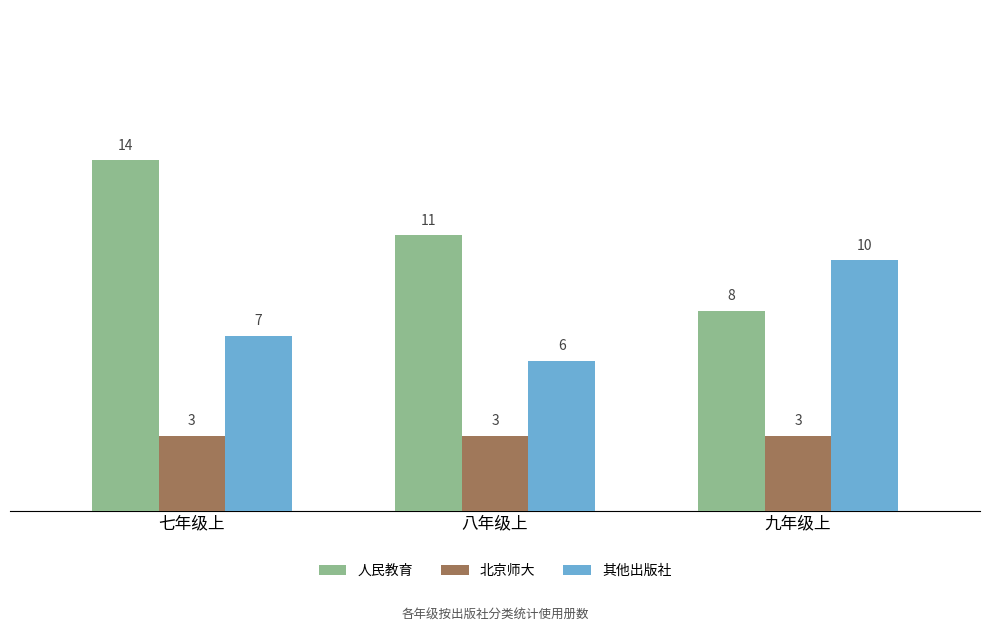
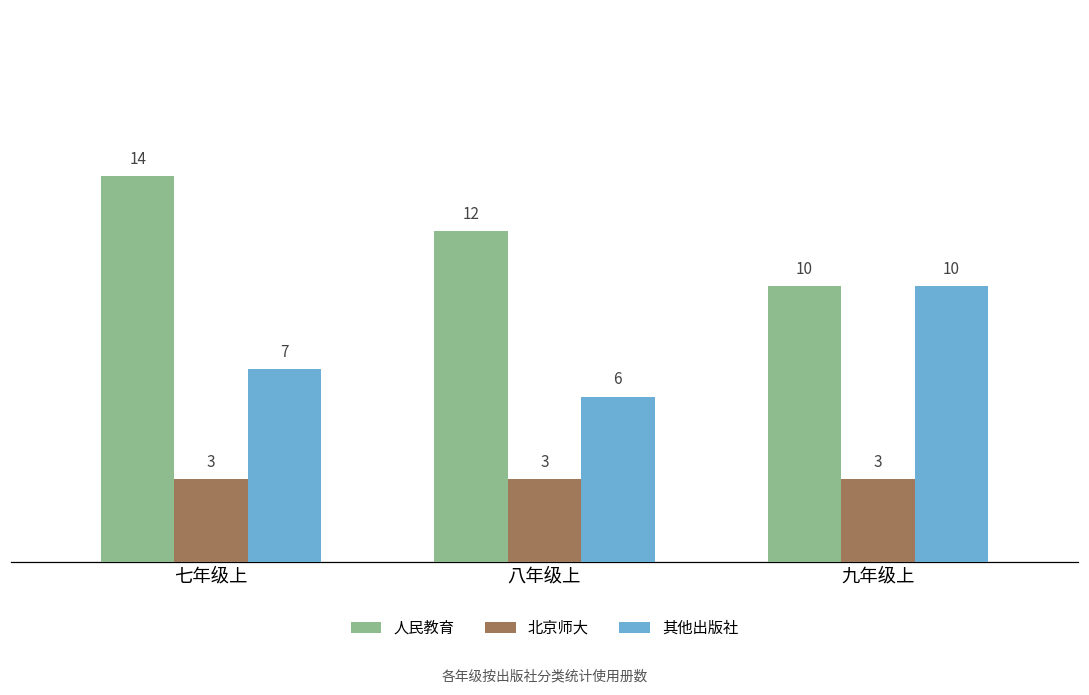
  {
    "人民教育": {
      "七年级上": 14,
-     "八年级上": 11,
-     "九年级上": 8
+     "八年级上": 12,
+     "九年级上": 10
    },
    "北京师大": {
      "七年级上": 3,
      "八年级上": 3,
      "九年级上": 3
    },
    "其他出版社": {
      "七年级上": 7,
      "八年级上": 6,
      "九年级上": 10
    }
  }
